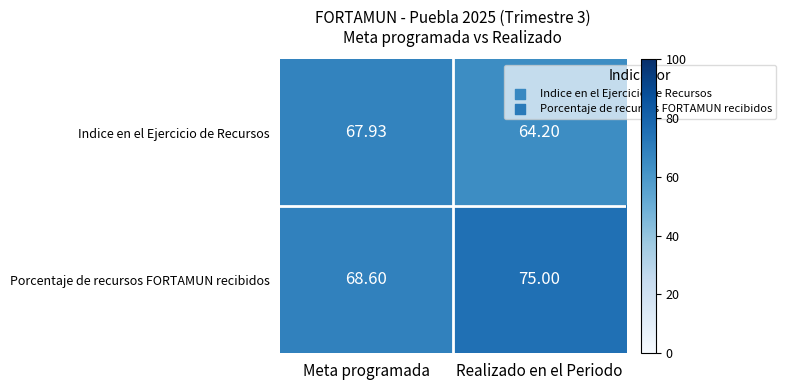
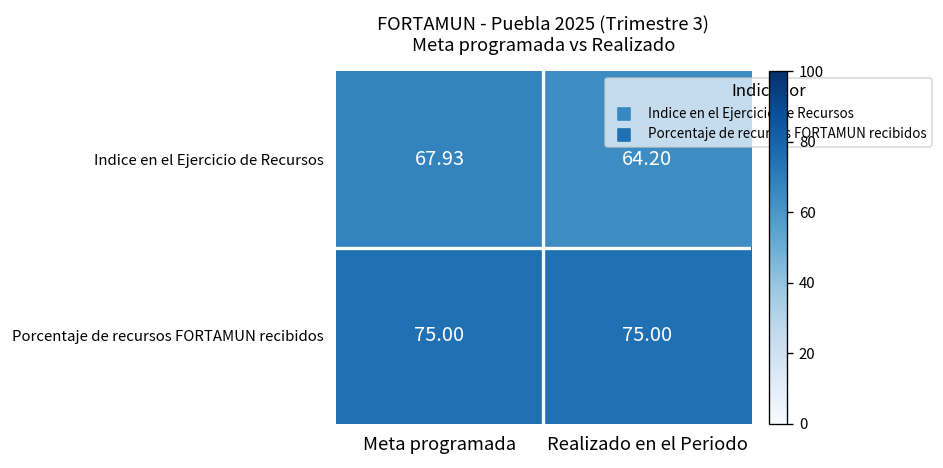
  {
    "Indice en el Ejercicio de Recursos": {
      "Meta programada": 67.93,
      "Realizado en el Periodo": 64.20
    },
    "Porcentaje de recursos FORTAMUN recibidos": {
-     "Meta programada": 68.60,
+     "Meta programada": 75.00,
      "Realizado en el Periodo": 75.00
    }
  }
